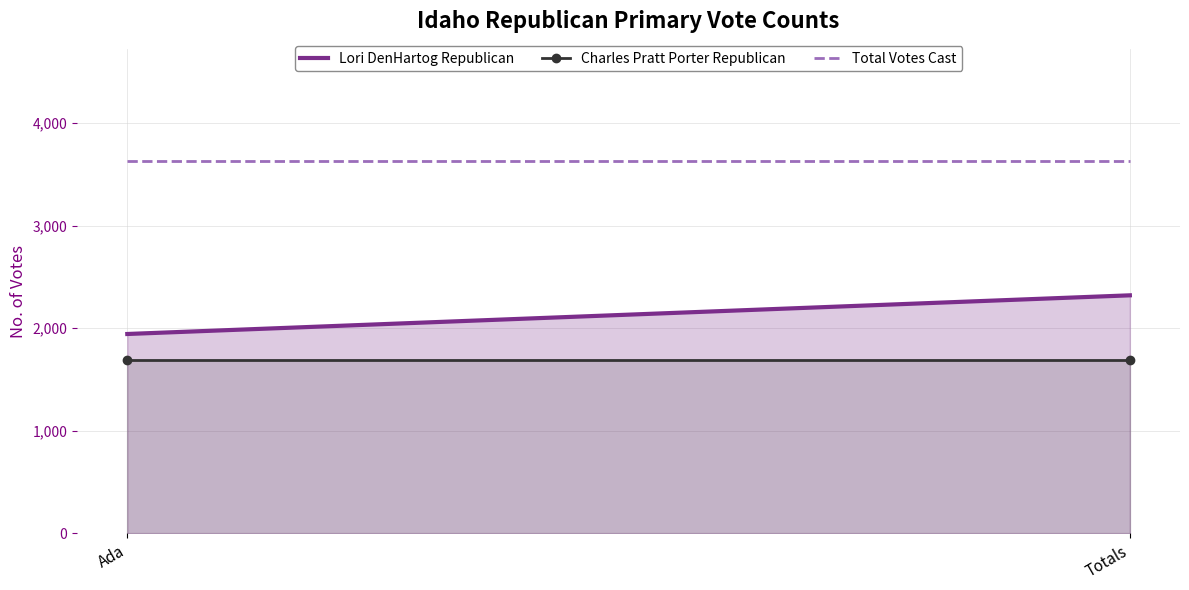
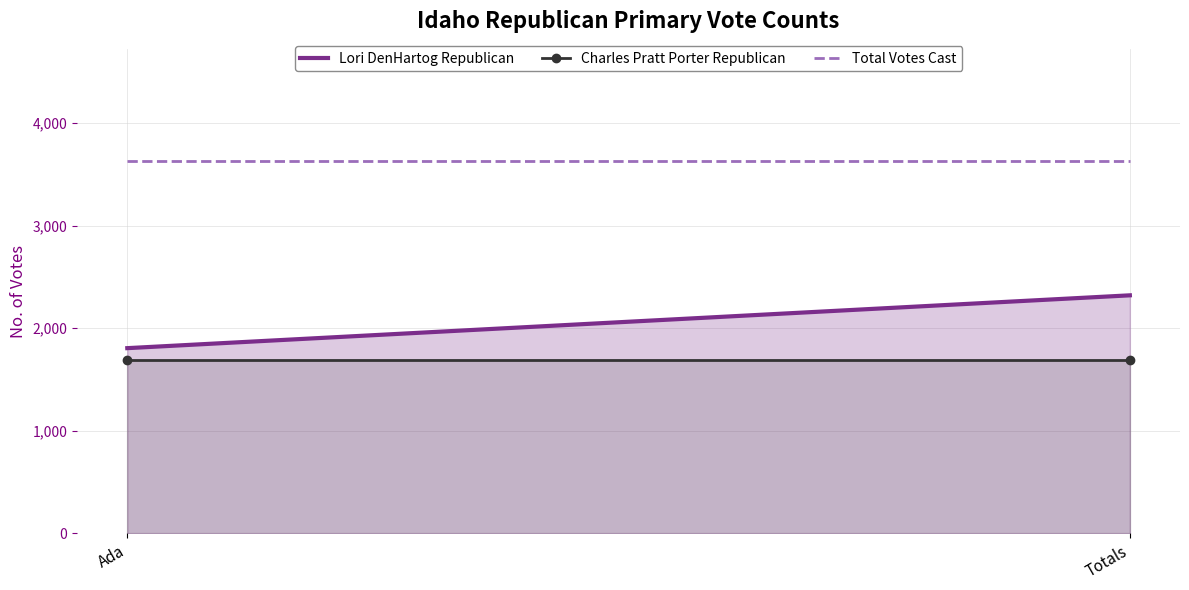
  {
    "Lori DenHartog Republican": {
-     "Ada": "1,940",
+     "Ada": "1,810",
      "Totals": "2,320"
    },
    "Charles Pratt Porter Republican": {
      "Ada": "1,690",
      "Totals": "1,690"
    },
    "Total Votes Cast": {
      "Ada": "3,630",
      "Totals": "3,630"
    }
  }
